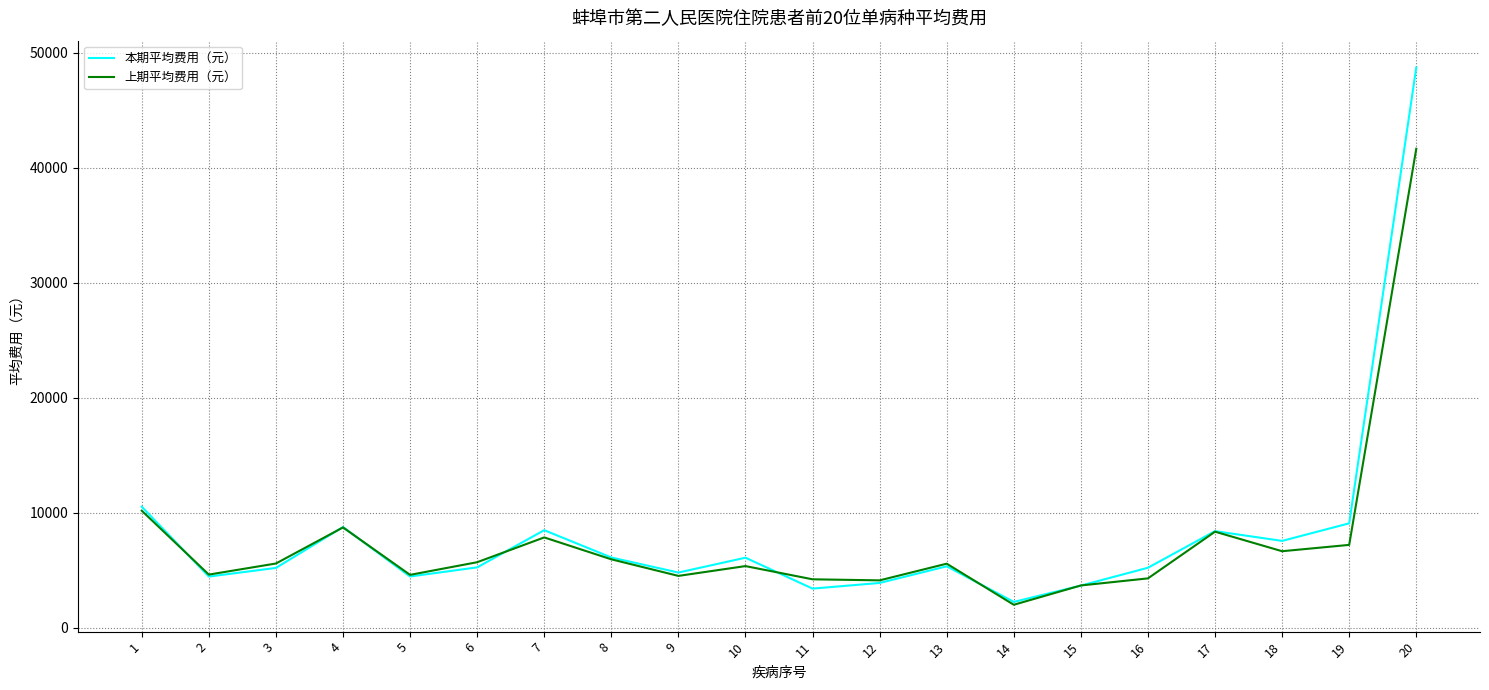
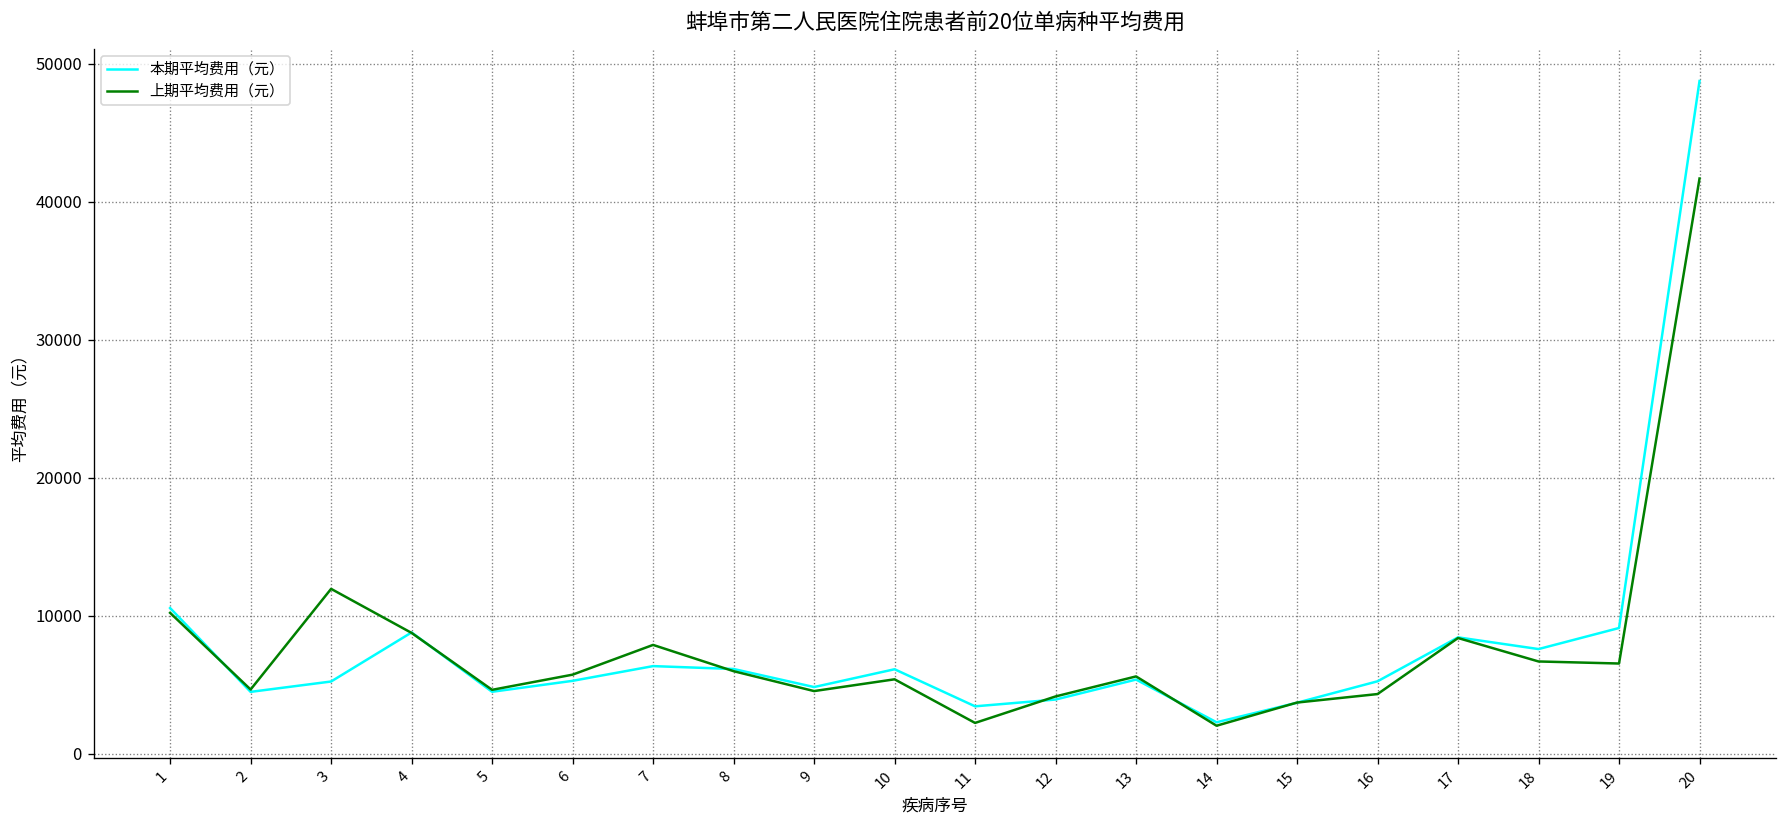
  {
    "本期平均费用（元）": {
      "1": 10500,
      "3": 5200,
      "6": 5300,
-     "7": 8500,
+     "7": 6300,
      "9": 4800,
      "10": 6100,
      "11": 3400,
      "12": 3900,
      "13": 5400,
      "14": 2300,
      "16": 5200,
      "18": 7600,
      "19": 9100,
      "20": 48700
    },
    "上期平均费用（元）": {
      "1": 10200,
-     "3": 5600,
+     "3": 11900,
      "6": 5700,
      "7": 7900,
      "9": 4500,
      "10": 5400,
-     "11": 4200,
+     "11": 2200,
      "12": 4100,
      "13": 5600,
      "14": 2000,
      "16": 4300,
      "18": 6700,
-     "19": 7200,
+     "19": 6500,
      "20": 41700
    }
  }
